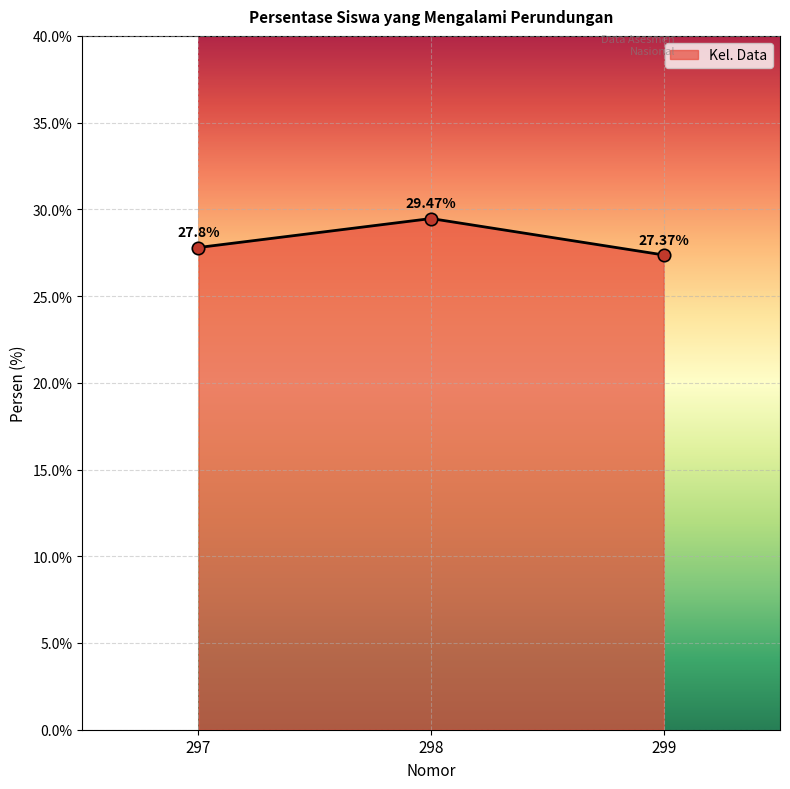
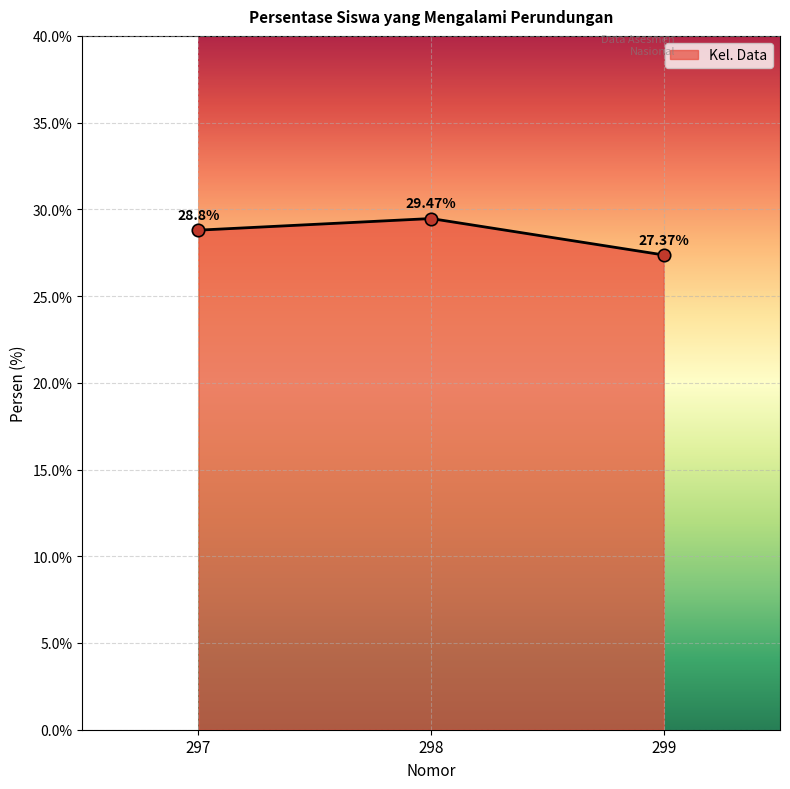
  {
-   "297": "27.8%",
+   "297": "28.8%",
    "298": "29.47%",
    "299": "27.37%"
  }
